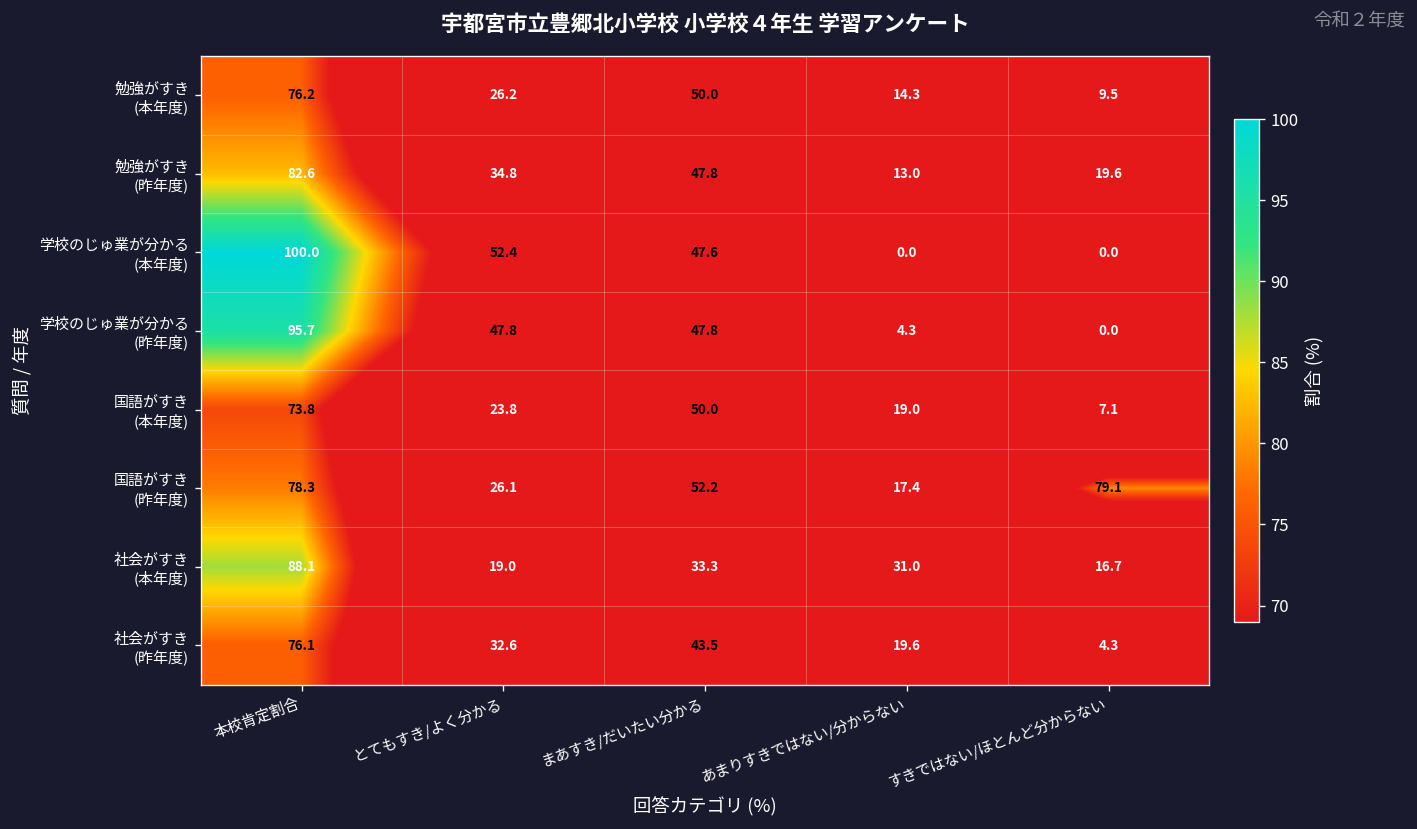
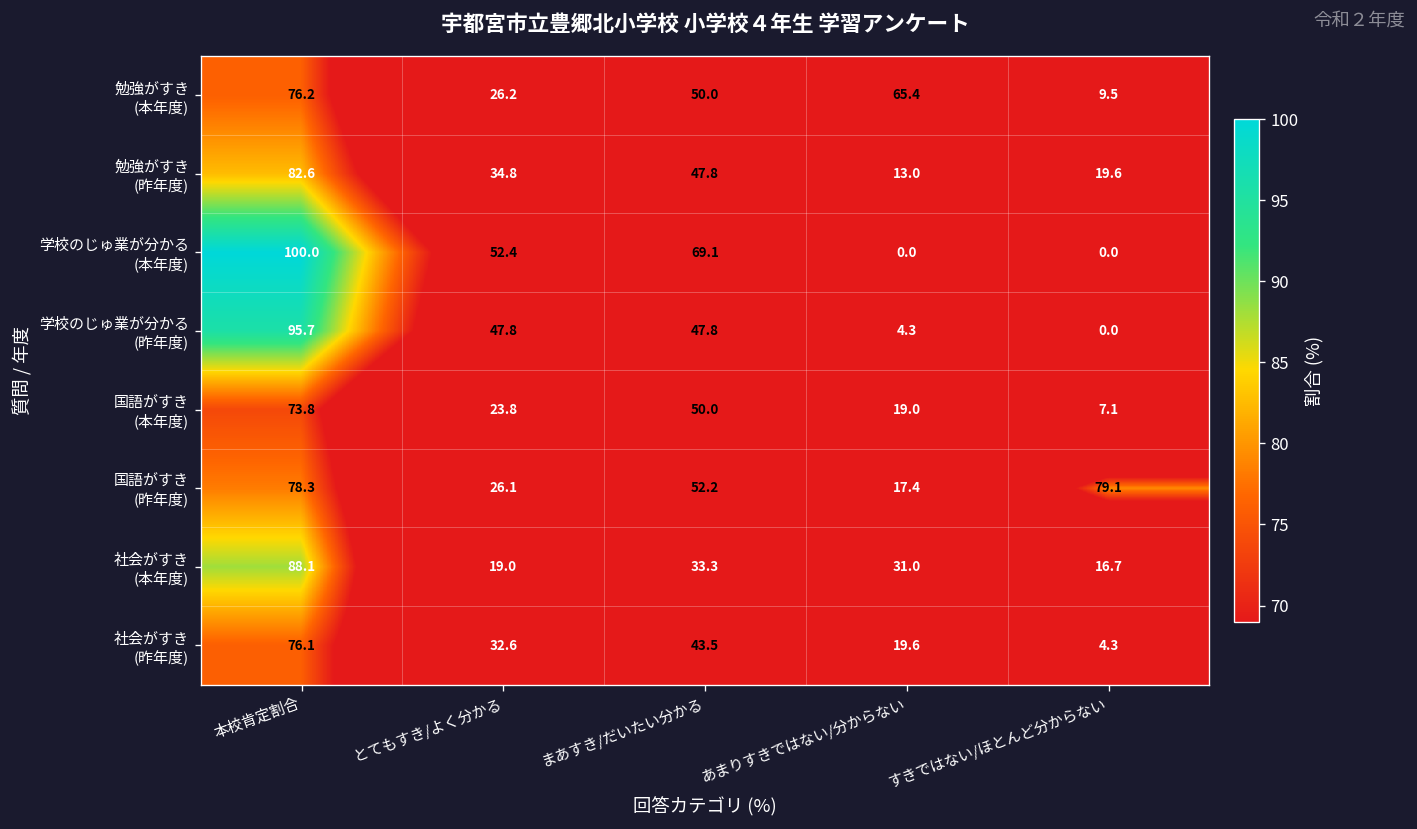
  {
    "勉強がすき (本年度)": {
      "本校肯定割合": 76.2,
      "とてもすき/よく分かる": 26.2,
      "まあすき/だいたい分かる": 50.0,
-     "あまりすきではない/分からない": 14.3,
+     "あまりすきではない/分からない": 65.4,
      "すきではない/ほとんど分からない": 9.5
    },
    "勉強がすき (昨年度)": {
      "本校肯定割合": 82.6,
      "とてもすき/よく分かる": 34.8,
      "まあすき/だいたい分かる": 47.8,
      "あまりすきではない/分からない": 13.0,
      "すきではない/ほとんど分からない": 19.6
    },
    "学校のじゅ業が分かる (本年度)": {
      "本校肯定割合": 100.0,
      "とてもすき/よく分かる": 52.4,
-     "まあすき/だいたい分かる": 47.6,
+     "まあすき/だいたい分かる": 69.1,
      "あまりすきではない/分からない": 0.0,
      "すきではない/ほとんど分からない": 0.0
    },
    "学校のじゅ業が分かる (昨年度)": {
      "本校肯定割合": 95.7,
      "とてもすき/よく分かる": 47.8,
      "まあすき/だいたい分かる": 47.8,
      "あまりすきではない/分からない": 4.3,
      "すきではない/ほとんど分からない": 0.0
    },
    "国語がすき (本年度)": {
      "本校肯定割合": 73.8,
      "とてもすき/よく分かる": 23.8,
      "まあすき/だいたい分かる": 50.0,
      "あまりすきではない/分からない": 19.0,
      "すきではない/ほとんど分からない": 7.1
    },
    "国語がすき (昨年度)": {
      "本校肯定割合": 78.3,
      "とてもすき/よく分かる": 26.1,
      "まあすき/だいたい分かる": 52.2,
      "あまりすきではない/分からない": 17.4,
      "すきではない/ほとんど分からない": 79.1
    },
    "社会がすき (本年度)": {
      "本校肯定割合": 88.1,
      "とてもすき/よく分かる": 19.0,
      "まあすき/だいたい分かる": 33.3,
      "あまりすきではない/分からない": 31.0,
      "すきではない/ほとんど分からない": 16.7
    },
    "社会がすき (昨年度)": {
      "本校肯定割合": 76.1,
      "とてもすき/よく分かる": 32.6,
      "まあすき/だいたい分かる": 43.5,
      "あまりすきではない/分からない": 19.6,
      "すきではない/ほとんど分からない": 4.3
    }
  }
